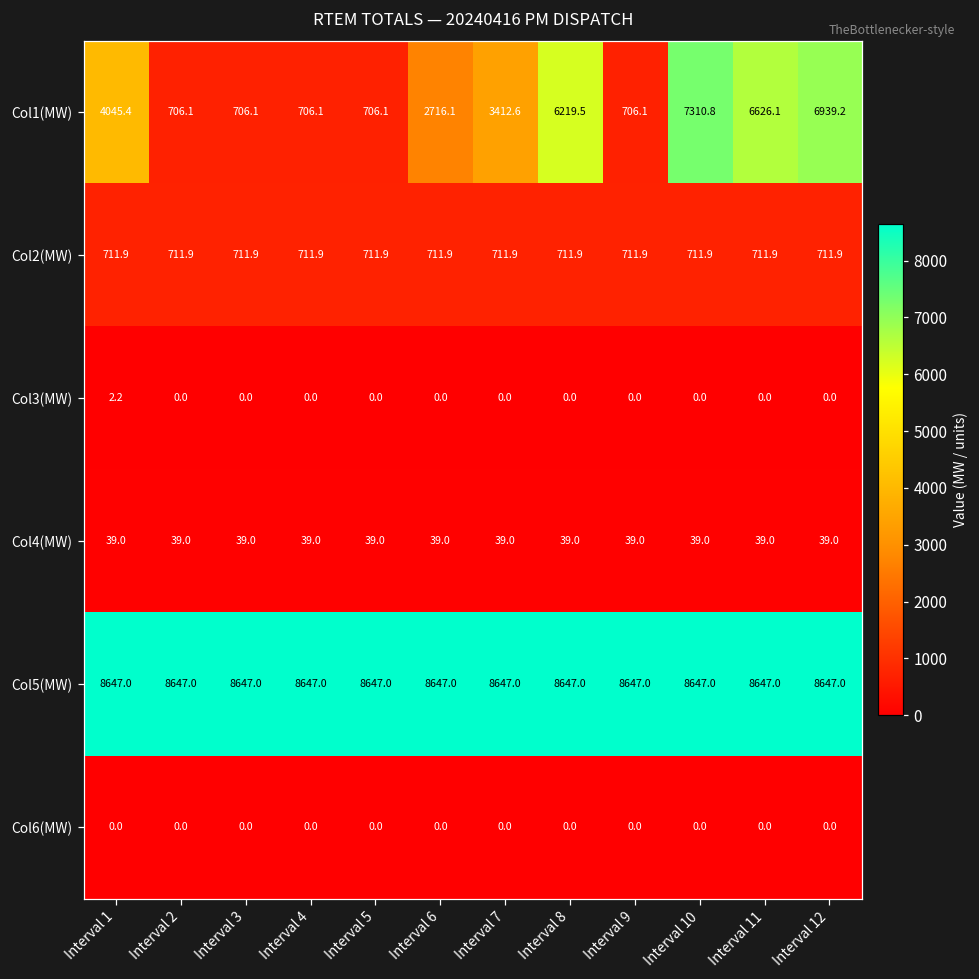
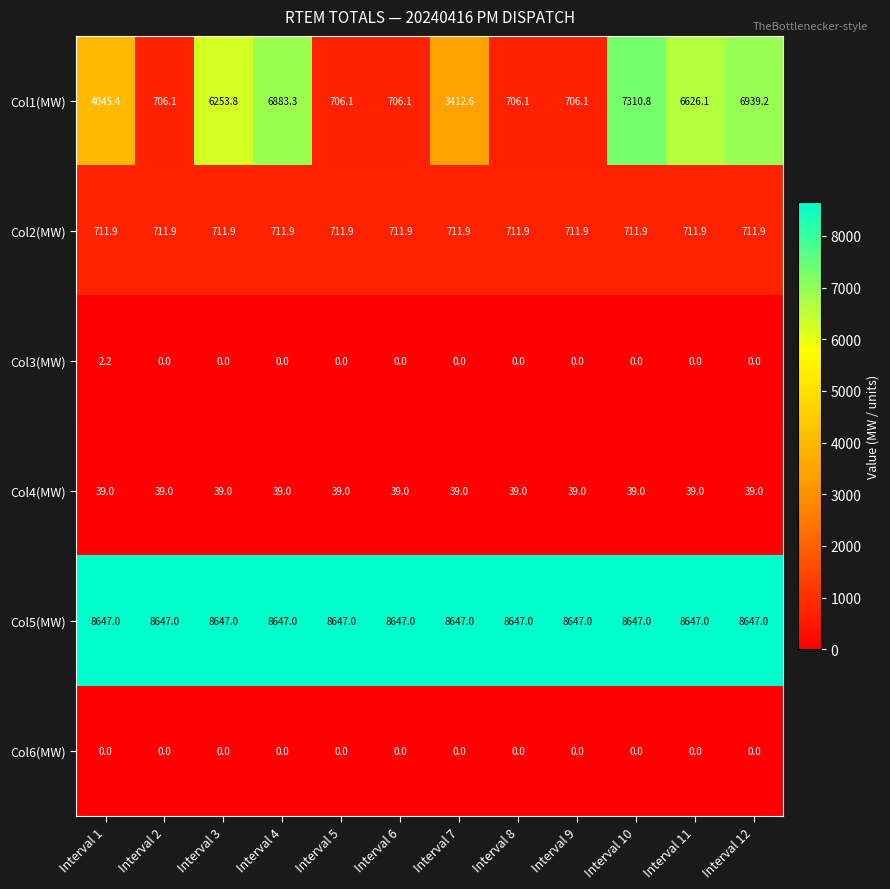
  {
    "Col1(MW)": {
      "Interval 1": 4045.4,
      "Interval 2": 706.1,
-     "Interval 3": 706.1,
-     "Interval 4": 706.1,
+     "Interval 3": 6253.8,
+     "Interval 4": 6883.3,
      "Interval 5": 706.1,
-     "Interval 6": 2716.1,
+     "Interval 6": 706.1,
      "Interval 7": 3412.6,
-     "Interval 8": 6219.5,
+     "Interval 8": 706.1,
      "Interval 9": 706.1,
      "Interval 10": 7310.8,
      "Interval 11": 6626.1,
      "Interval 12": 6939.2
    },
    "Col2(MW)": {
      "Interval 1": 711.9,
      "Interval 2": 711.9,
      "Interval 3": 711.9,
      "Interval 4": 711.9,
      "Interval 5": 711.9,
      "Interval 6": 711.9,
      "Interval 7": 711.9,
      "Interval 8": 711.9,
      "Interval 9": 711.9,
      "Interval 10": 711.9,
      "Interval 11": 711.9,
      "Interval 12": 711.9
    },
    "Col3(MW)": {
      "Interval 1": 2.2,
      "Interval 2": 0.0,
      "Interval 3": 0.0,
      "Interval 4": 0.0,
      "Interval 5": 0.0,
      "Interval 6": 0.0,
      "Interval 7": 0.0,
      "Interval 8": 0.0,
      "Interval 9": 0.0,
      "Interval 10": 0.0,
      "Interval 11": 0.0,
      "Interval 12": 0.0
    },
    "Col4(MW)": {
      "Interval 1": 39.0,
      "Interval 2": 39.0,
      "Interval 3": 39.0,
      "Interval 4": 39.0,
      "Interval 5": 39.0,
      "Interval 6": 39.0,
      "Interval 7": 39.0,
      "Interval 8": 39.0,
      "Interval 9": 39.0,
      "Interval 10": 39.0,
      "Interval 11": 39.0,
      "Interval 12": 39.0
    },
    "Col5(MW)": {
      "Interval 1": 8647.0,
      "Interval 2": 8647.0,
      "Interval 3": 8647.0,
      "Interval 4": 8647.0,
      "Interval 5": 8647.0,
      "Interval 6": 8647.0,
      "Interval 7": 8647.0,
      "Interval 8": 8647.0,
      "Interval 9": 8647.0,
      "Interval 10": 8647.0,
      "Interval 11": 8647.0,
      "Interval 12": 8647.0
    },
    "Col6(MW)": {
      "Interval 1": 0.0,
      "Interval 2": 0.0,
      "Interval 3": 0.0,
      "Interval 4": 0.0,
      "Interval 5": 0.0,
      "Interval 6": 0.0,
      "Interval 7": 0.0,
      "Interval 8": 0.0,
      "Interval 9": 0.0,
      "Interval 10": 0.0,
      "Interval 11": 0.0,
      "Interval 12": 0.0
    }
  }
